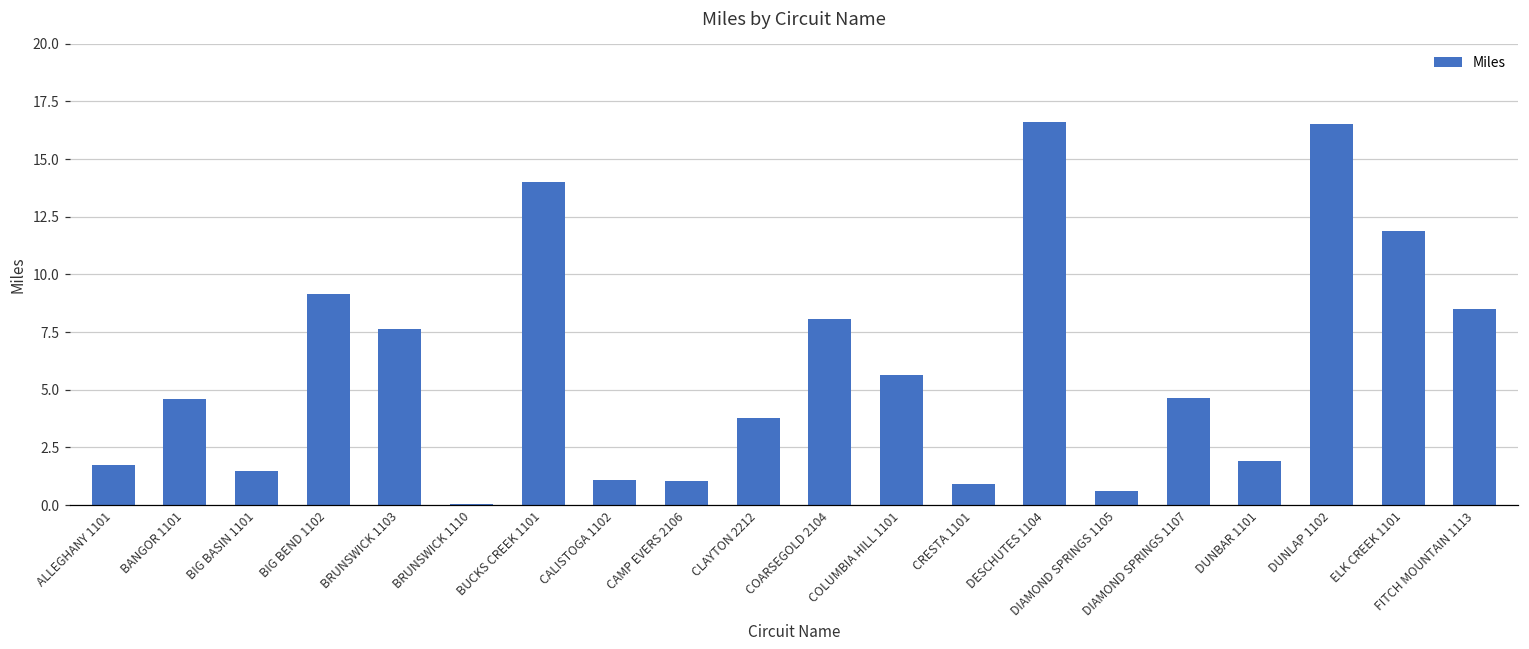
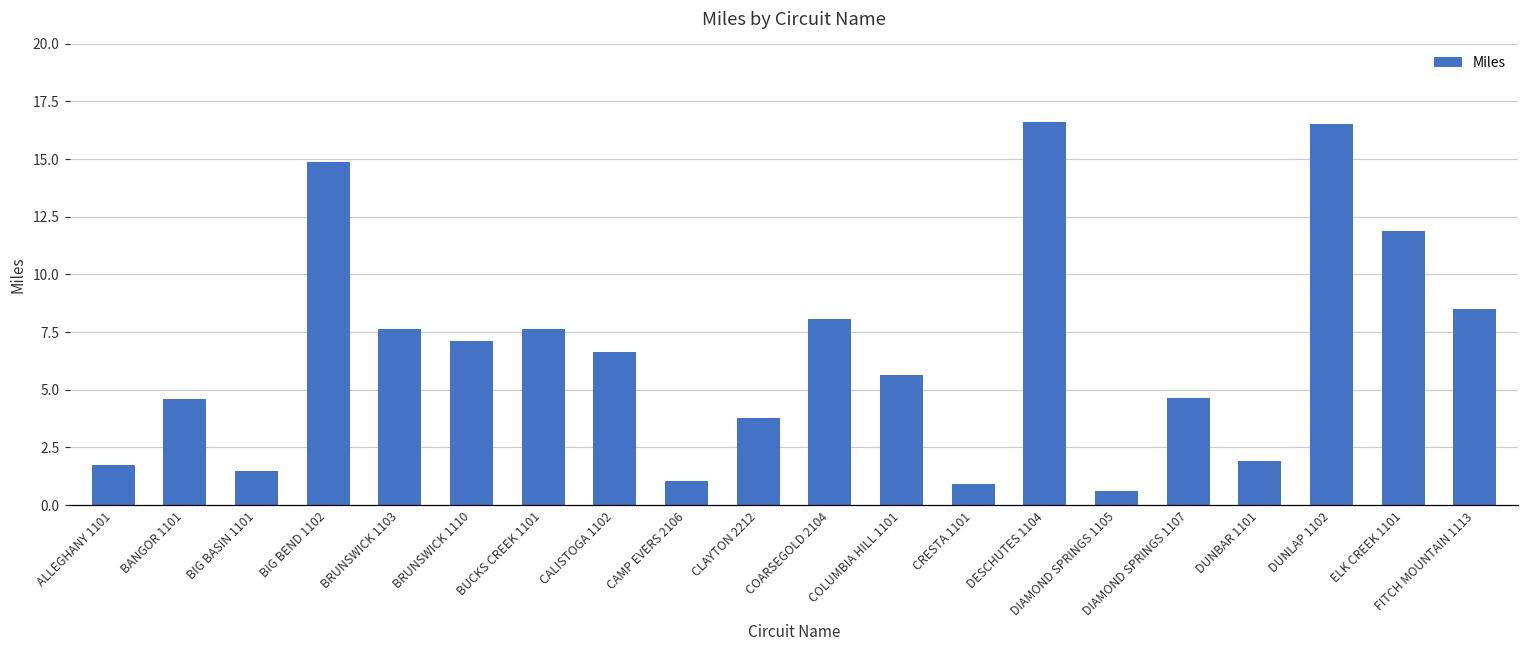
  {
    "ALLEGHANY 1101": 1.7,
    "BANGOR 1101": 4.6,
    "BIG BASIN 1101": 1.5,
-   "BIG BEND 1102": 9.2,
+   "BIG BEND 1102": 14.9,
    "BRUNSWICK 1103": 7.6,
-   "BRUNSWICK 1110": 0.1,
-   "BUCKS CREEK 1101": 14.0,
-   "CALISTOGA 1102": 1.1,
+   "BRUNSWICK 1110": 7.1,
+   "BUCKS CREEK 1101": 7.6,
+   "CALISTOGA 1102": 6.6,
    "CAMP EVERS 2106": 1.0,
    "CLAYTON 2212": 3.8,
    "COARSEGOLD 2104": 8.1,
    "COLUMBIA HILL 1101": 5.7,
    "CRESTA 1101": 0.9,
    "DESCHUTES 1104": 16.6,
    "DIAMOND SPRINGS 1105": 0.6,
    "DIAMOND SPRINGS 1107": 4.7,
    "DUNBAR 1101": 1.9,
    "DUNLAP 1102": 16.5,
    "ELK CREEK 1101": 11.9,
    "FITCH MOUNTAIN 1113": 8.5
  }
